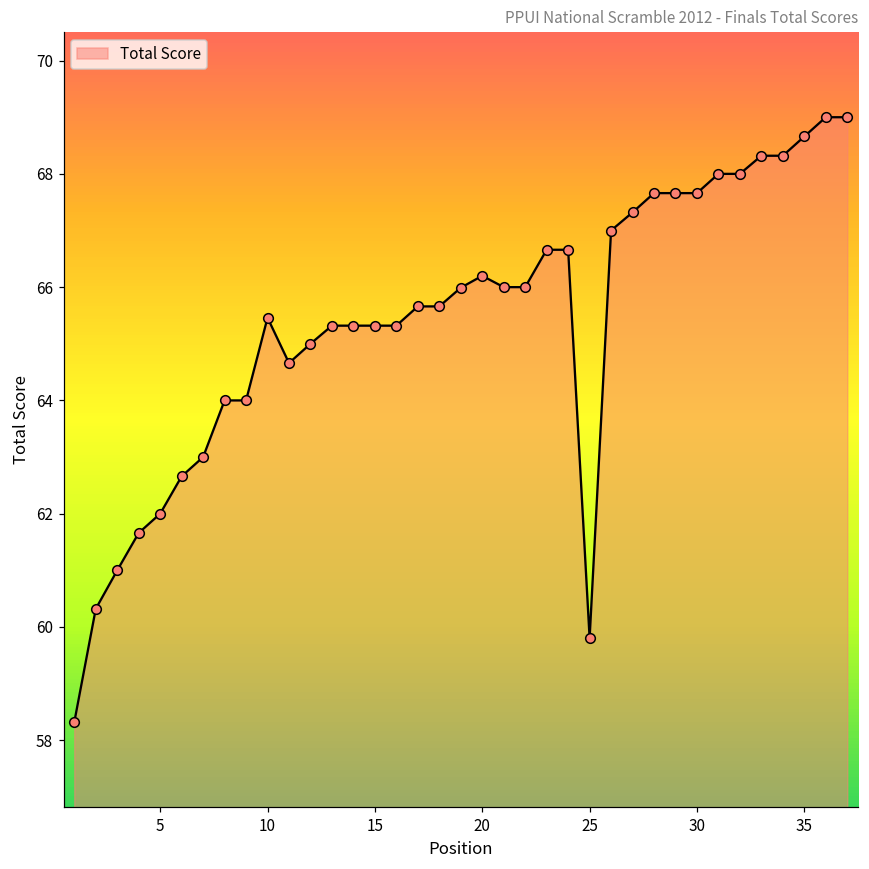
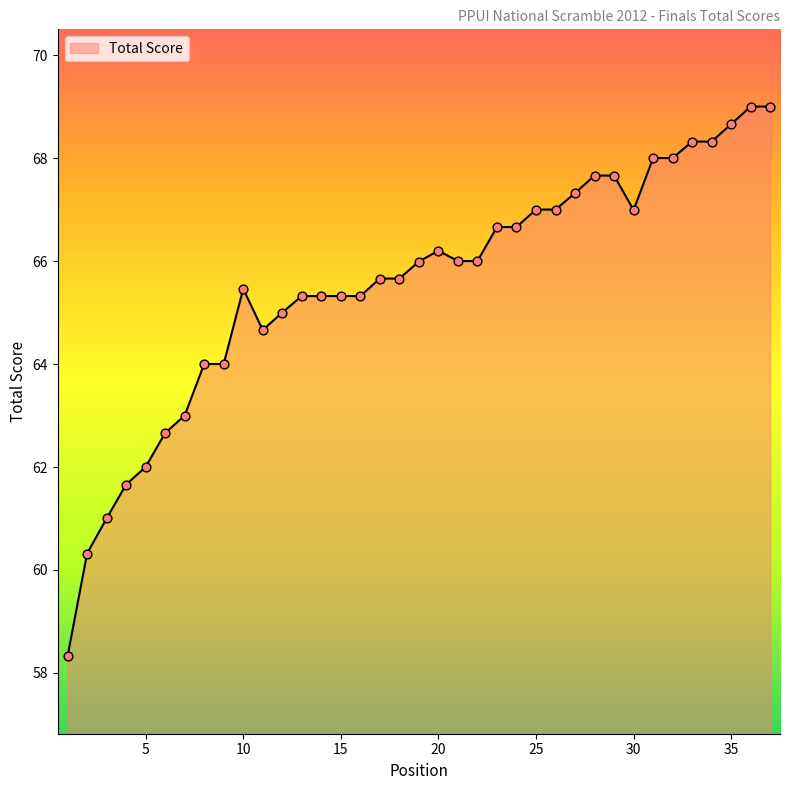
  {
    "5": 62.0,
    "10": 65.5,
    "15": 65.3,
    "20": 66.2,
-   "25": 59.8,
-   "30": 67.7,
+   "25": 67.0,
+   "30": 67.0,
    "35": 68.7
  }
